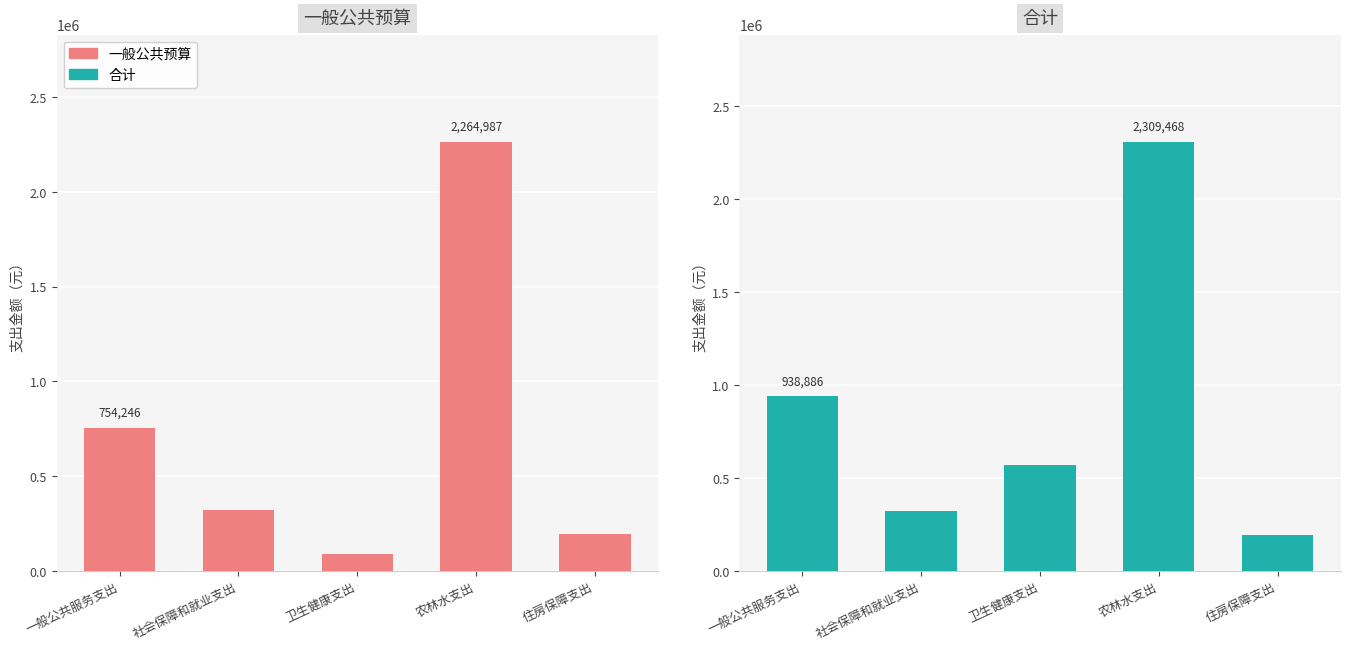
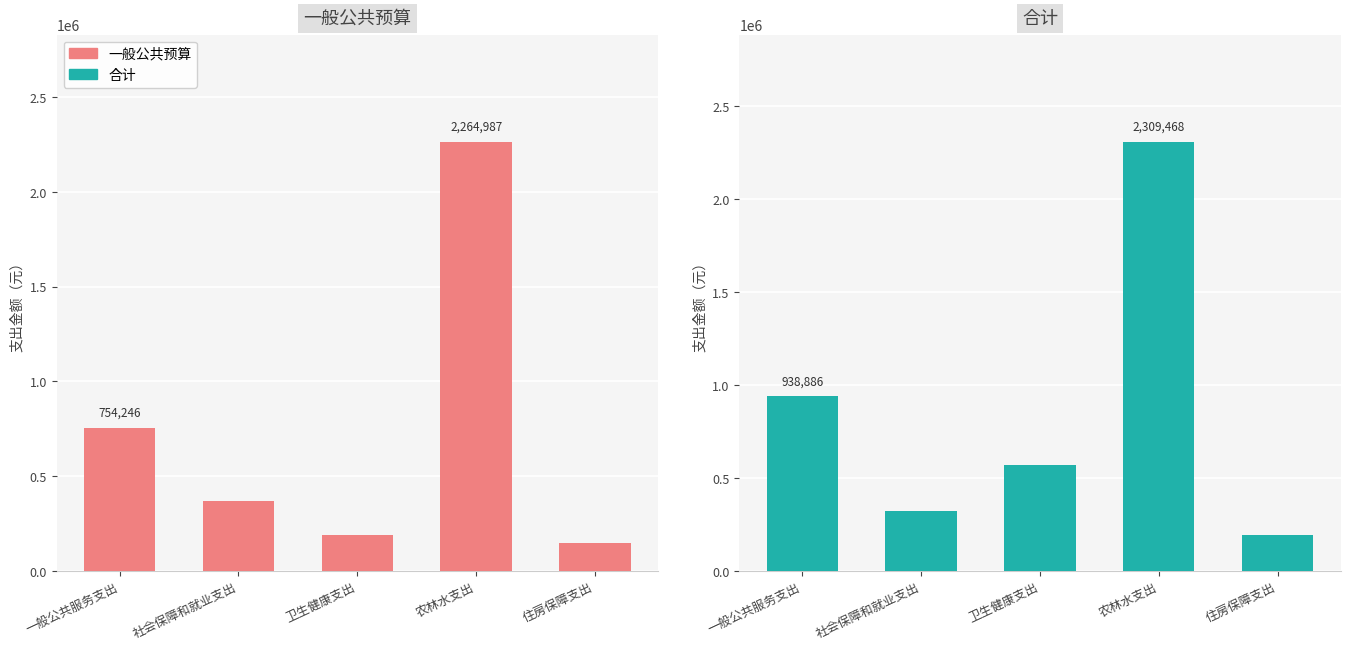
  {
    "一般公共预算": {
-     "社会保障和就业支出": "320000",
-     "卫生健康支出": "90000",
-     "住房保障支出": "190000"
+     "社会保障和就业支出": "370000",
+     "卫生健康支出": "190000",
+     "住房保障支出": "150000"
    },
    "合计": {
      "一般公共服务支出": "938,886",
      "农林水支出": "2,309,468"
    }
  }
